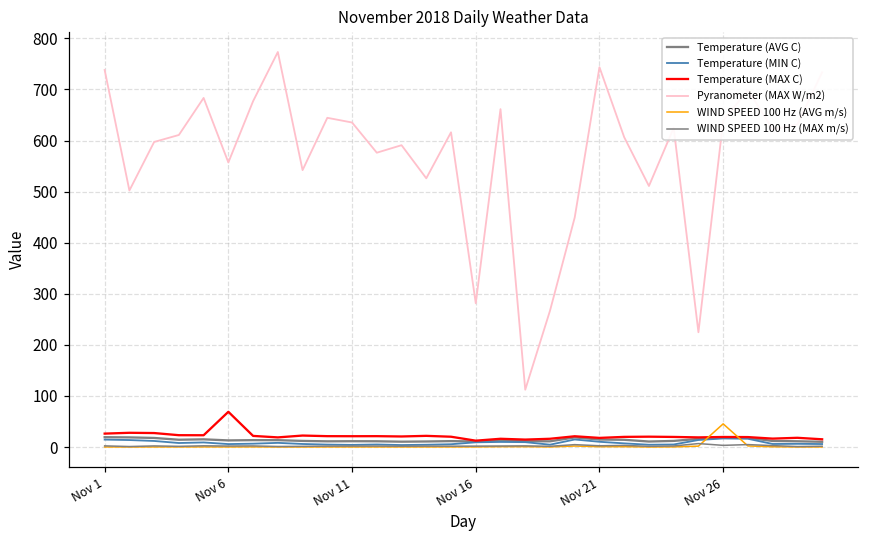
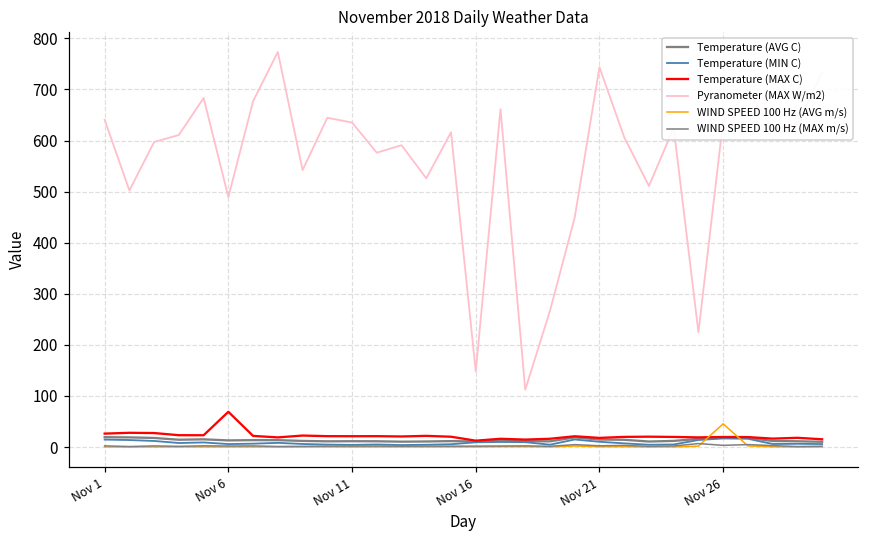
  {
    "Temperature (MAX C)": {
      "Nov 1": 30,
      "Nov 6": 70,
      "Nov 11": 20
    },
    "Pyranometer (MAX W/m2)": {
-     "Nov 1": 740,
-     "Nov 6": 560,
+     "Nov 1": 640,
+     "Nov 6": 490,
      "Nov 11": 640,
-     "Nov 16": 280,
+     "Nov 16": 150,
      "Nov 21": 740
    },
    "WIND SPEED 100 Hz (AVG m/s)": {
      "Nov 26": 50
    }
  }
